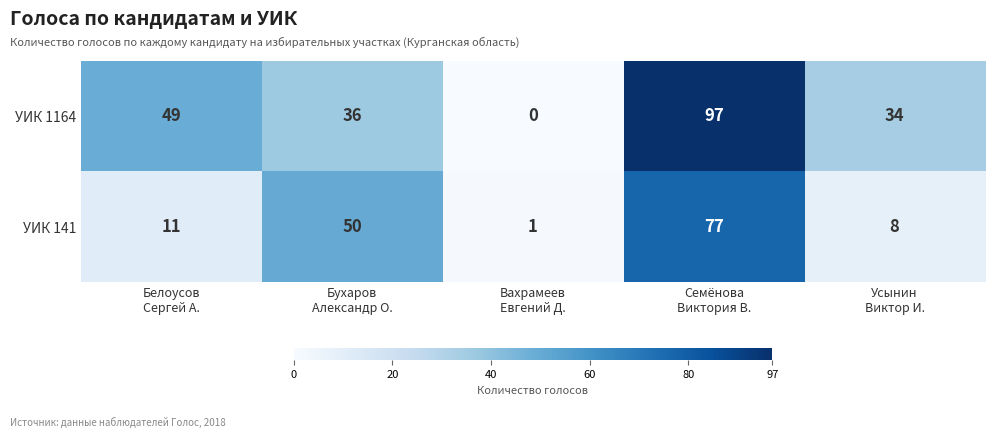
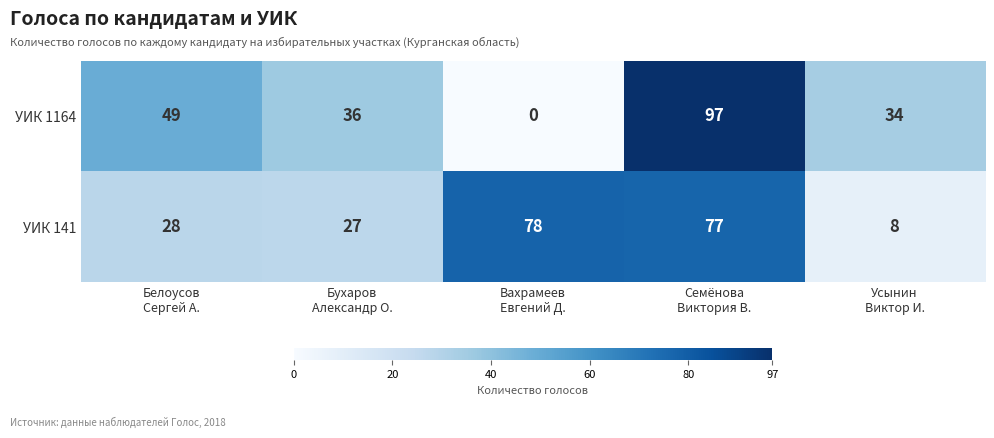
  {
    "УИК 1164": {
      "Белоусов Сергей А.": 49,
      "Бухаров Александр О.": 36,
      "Вахрамеев Евгений Д.": 0,
      "Семёнова Виктория В.": 97,
      "Усынин Виктор И.": 34
    },
    "УИК 141": {
-     "Белоусов Сергей А.": 11,
-     "Бухаров Александр О.": 50,
-     "Вахрамеев Евгений Д.": 1,
+     "Белоусов Сергей А.": 28,
+     "Бухаров Александр О.": 27,
+     "Вахрамеев Евгений Д.": 78,
      "Семёнова Виктория В.": 77,
      "Усынин Виктор И.": 8
    }
  }
